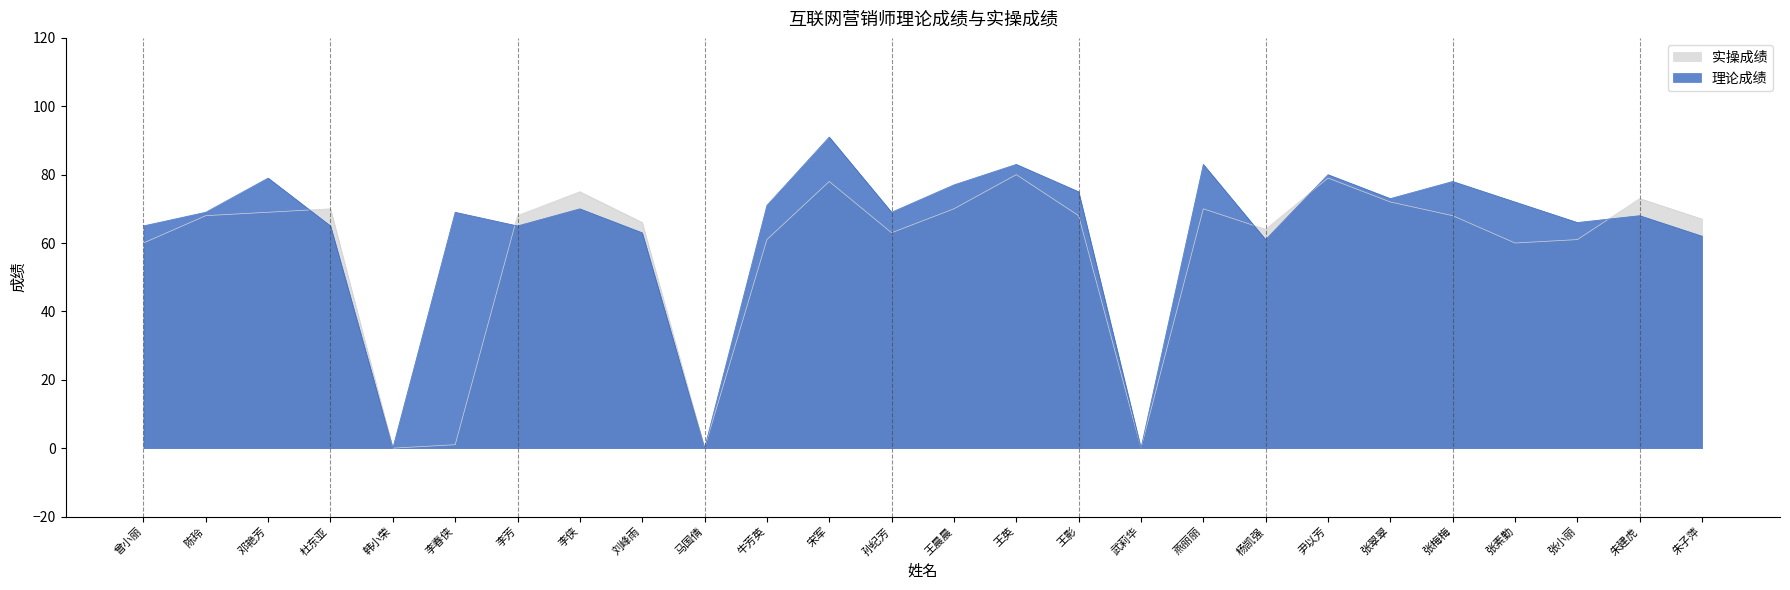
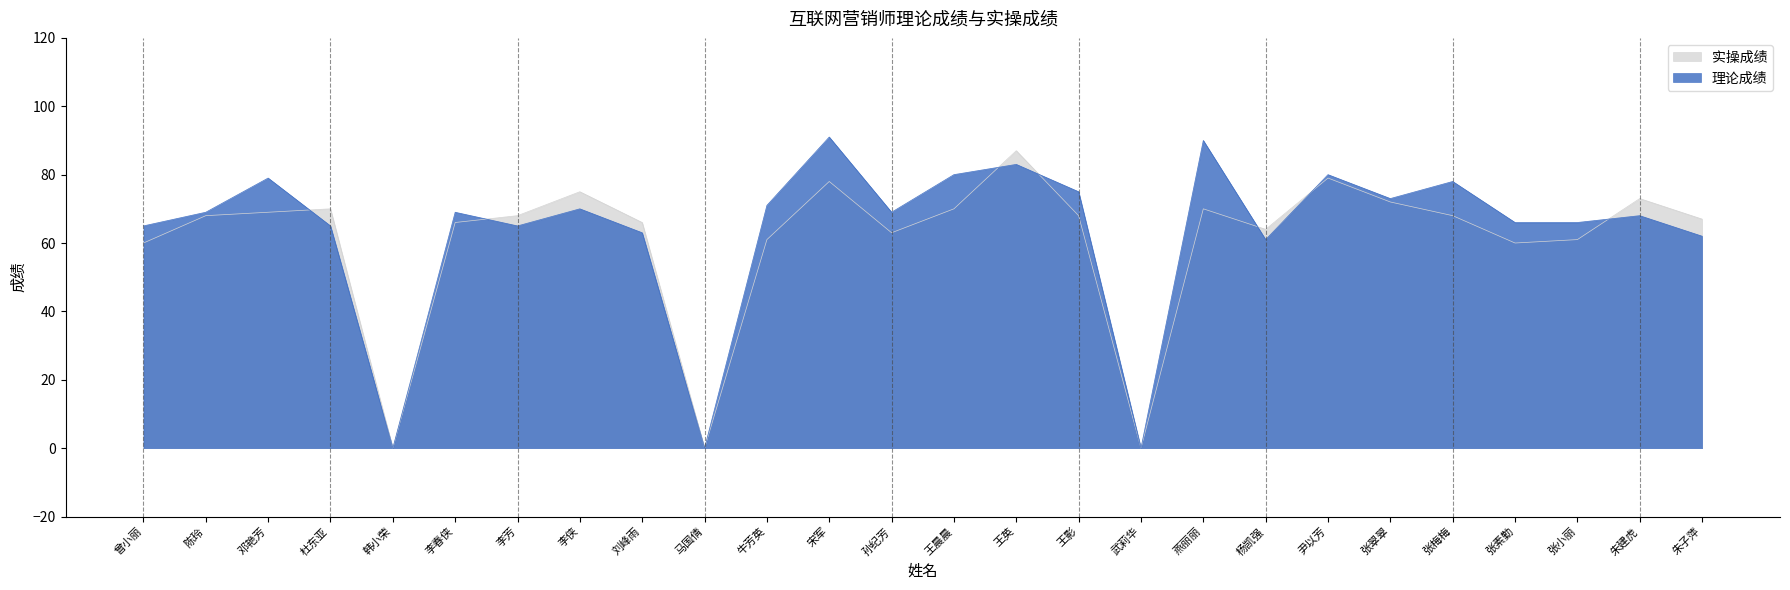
  {
    "实操成绩": {
      "曾小丽": 60,
      "陈玲": 68,
      "邓艳芳": 69,
      "杜东亚": 70,
-     "李春侠": 1,
+     "李春侠": 66,
      "李芳": 68,
      "李侠": 75,
      "刘峰雨": 66,
      "牛芳英": 61,
      "宋军": 78,
      "孙纪芳": 63,
      "王晨晨": 70,
-     "王英": 80,
+     "王英": 87,
      "王影": 68,
      "燕丽丽": 70,
      "杨凯强": 64,
      "尹以芳": 79,
      "张翠翠": 72,
      "张梅梅": 68,
      "张素勤": 60,
      "张小丽": 61,
      "朱建虎": 73,
      "朱子萍": 67
    },
    "理论成绩": {
      "曾小丽": 65,
      "陈玲": 69,
      "邓艳芳": 79,
      "杜东亚": 65,
      "李春侠": 69,
      "李芳": 65,
      "李侠": 70,
      "刘峰雨": 63,
      "牛芳英": 71,
      "宋军": 91,
      "孙纪芳": 69,
-     "王晨晨": 77,
+     "王晨晨": 80,
      "王英": 83,
      "王影": 75,
-     "燕丽丽": 83,
+     "燕丽丽": 90,
      "杨凯强": 61,
      "尹以芳": 80,
      "张翠翠": 73,
      "张梅梅": 78,
-     "张素勤": 72,
+     "张素勤": 66,
      "张小丽": 66,
      "朱建虎": 68,
      "朱子萍": 62
    }
  }
